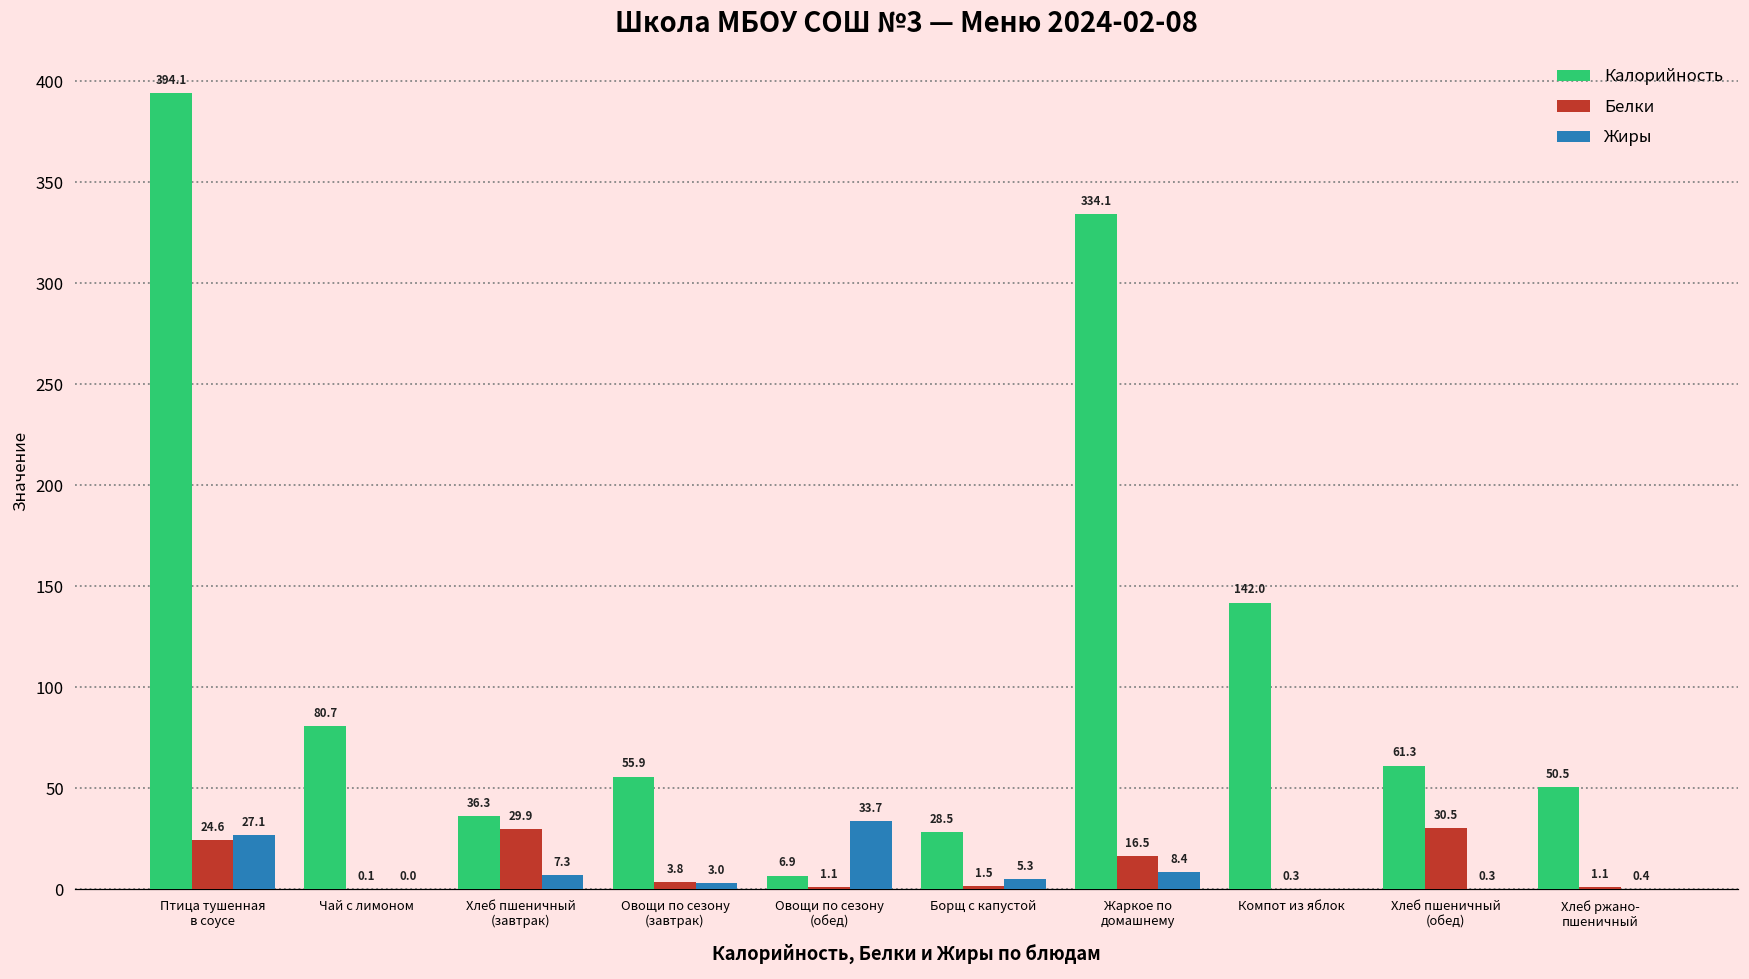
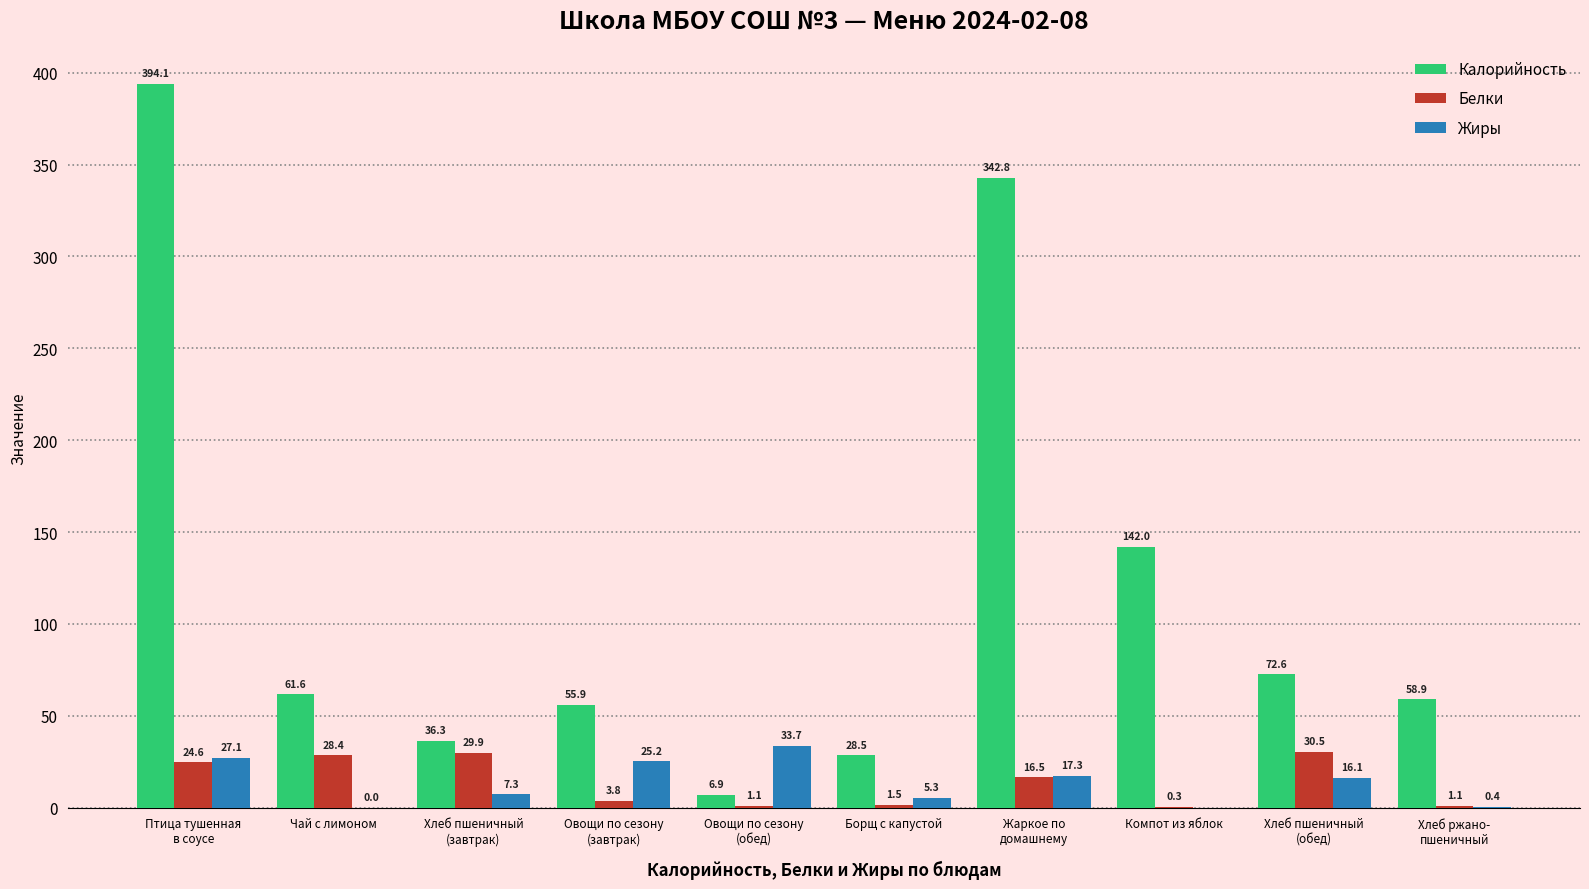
  {
    "Калорийность": {
      "Птица тушенная в соусе": 394.1,
-     "Чай с лимоном": 80.7,
+     "Чай с лимоном": 61.6,
      "Хлеб пшеничный (завтрак)": 36.3,
      "Овощи по сезону (завтрак)": 55.9,
      "Овощи по сезону (обед)": 6.9,
      "Борщ с капустой": 28.5,
-     "Жаркое по домашнему": 334.1,
+     "Жаркое по домашнему": 342.8,
      "Компот из яблок": 142.0,
-     "Хлеб пшеничный (обед)": 61.3,
-     "Хлеб ржано- пшеничный": 50.5
+     "Хлеб пшеничный (обед)": 72.6,
+     "Хлеб ржано- пшеничный": 58.9
    },
    "Белки": {
      "Птица тушенная в соусе": 24.6,
-     "Чай с лимоном": 0.1,
+     "Чай с лимоном": 28.4,
      "Хлеб пшеничный (завтрак)": 29.9,
      "Овощи по сезону (завтрак)": 3.8,
      "Овощи по сезону (обед)": 1.1,
      "Борщ с капустой": 1.5,
      "Жаркое по домашнему": 16.5,
      "Компот из яблок": 0.3,
      "Хлеб пшеничный (обед)": 30.5,
      "Хлеб ржано- пшеничный": 1.1
    },
    "Жиры": {
      "Птица тушенная в соусе": 27.1,
      "Чай с лимоном": 0.0,
      "Хлеб пшеничный (завтрак)": 7.3,
-     "Овощи по сезону (завтрак)": 3.0,
+     "Овощи по сезону (завтрак)": 25.2,
      "Овощи по сезону (обед)": 33.7,
      "Борщ с капустой": 5.3,
-     "Жаркое по домашнему": 8.4,
-     "Хлеб пшеничный (обед)": 0.3,
+     "Жаркое по домашнему": 17.3,
+     "Хлеб пшеничный (обед)": 16.1,
      "Хлеб ржано- пшеничный": 0.4
    }
  }
